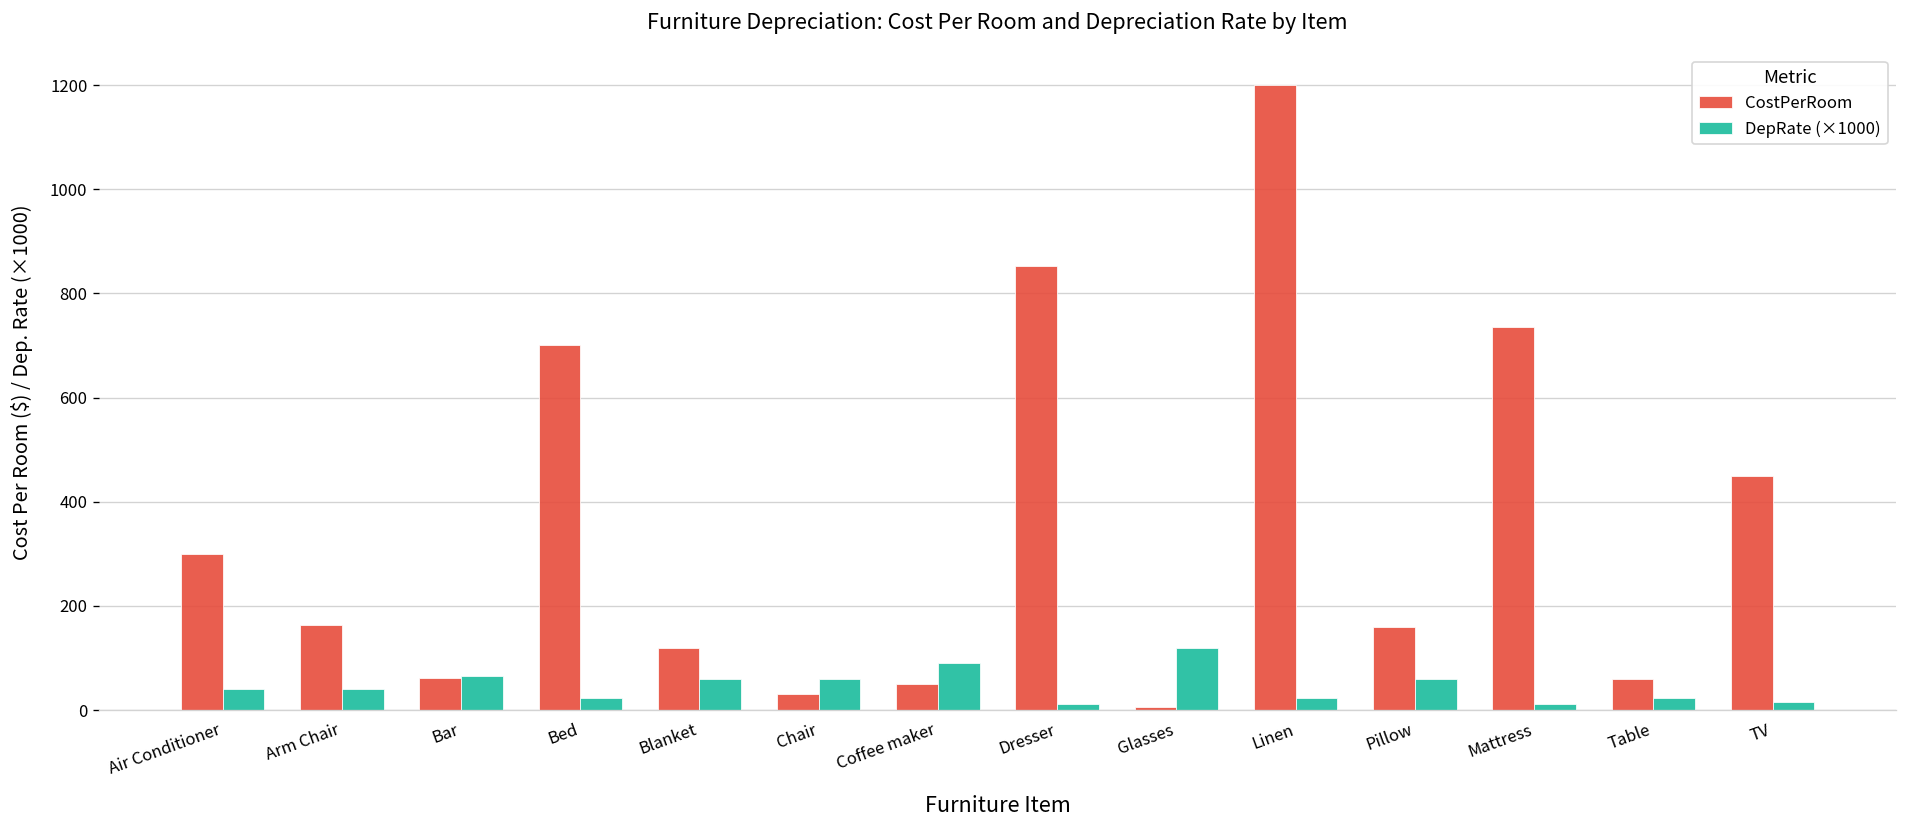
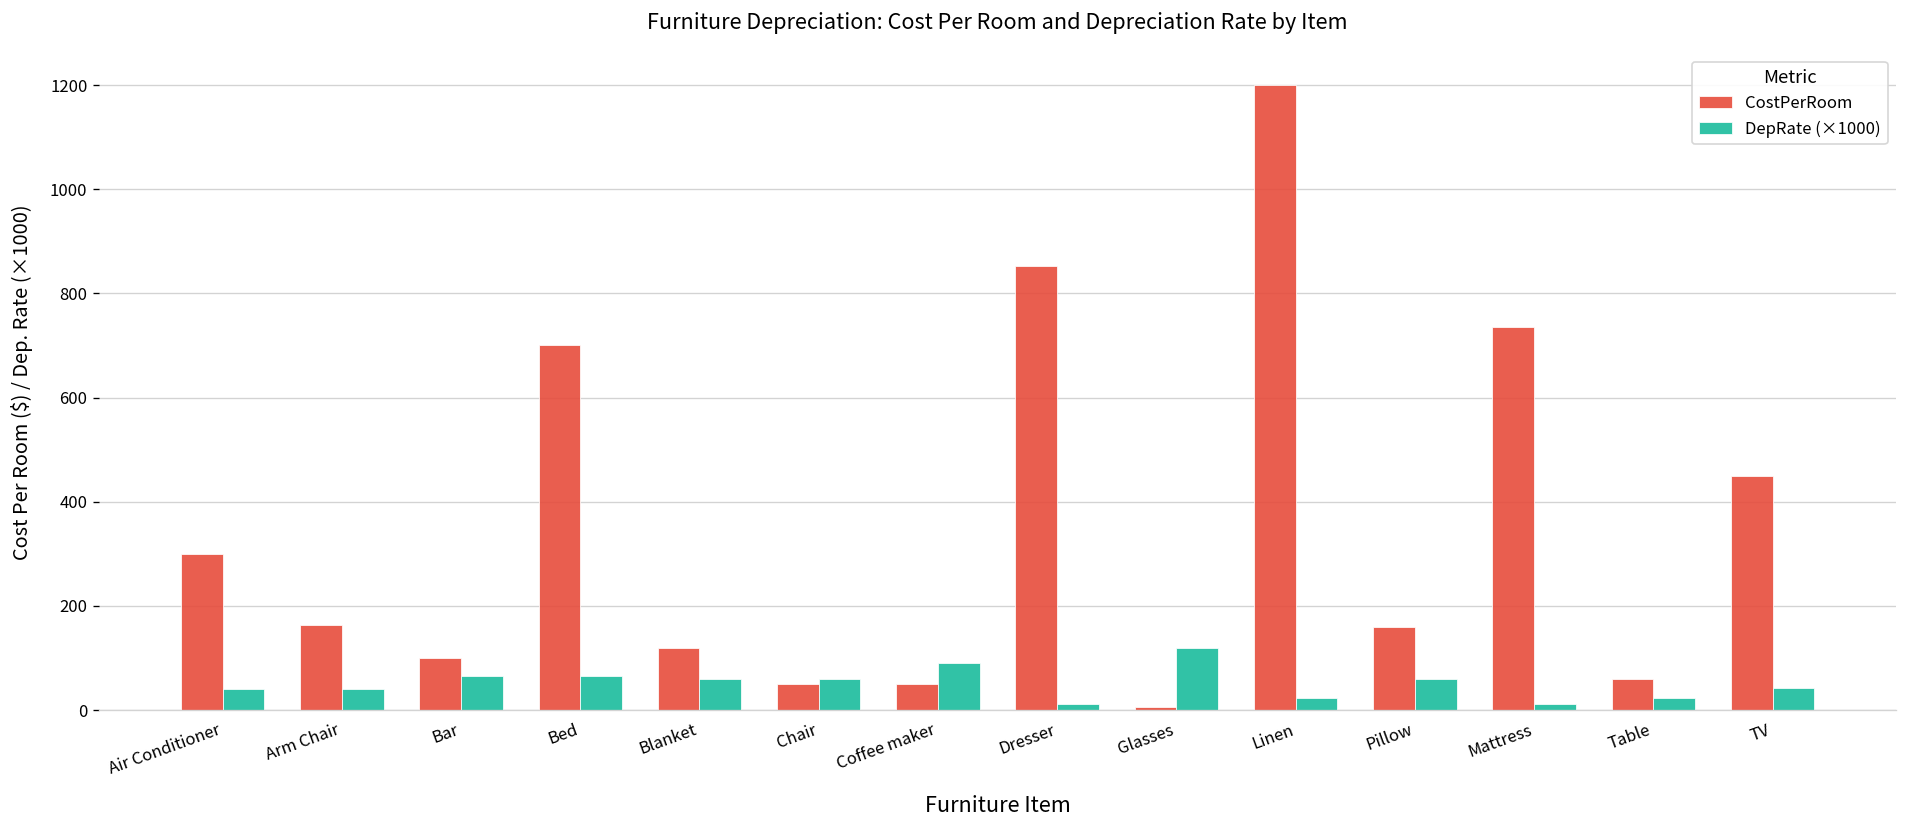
  {
    "CostPerRoom": {
      "Air Conditioner": 300,
      "Arm Chair": 160,
-     "Bar": 60,
+     "Bar": 100,
      "Bed": 700,
      "Blanket": 120,
-     "Chair": 30,
+     "Chair": 50,
      "Coffee maker": 50,
      "Dresser": 850,
      "Linen": 1200,
      "Pillow": 160,
      "Mattress": 740,
      "Table": 60,
      "TV": 450
    },
    "DepRate (×1000)": {
      "Air Conditioner": 40,
      "Arm Chair": 40,
      "Bar": 70,
-     "Bed": 20,
+     "Bed": 70,
      "Blanket": 60,
      "Chair": 60,
      "Coffee maker": 90,
      "Dresser": 10,
      "Glasses": 120,
      "Linen": 20,
      "Pillow": 60,
      "Mattress": 10,
      "Table": 20,
-     "TV": 20
+     "TV": 40
    }
  }
